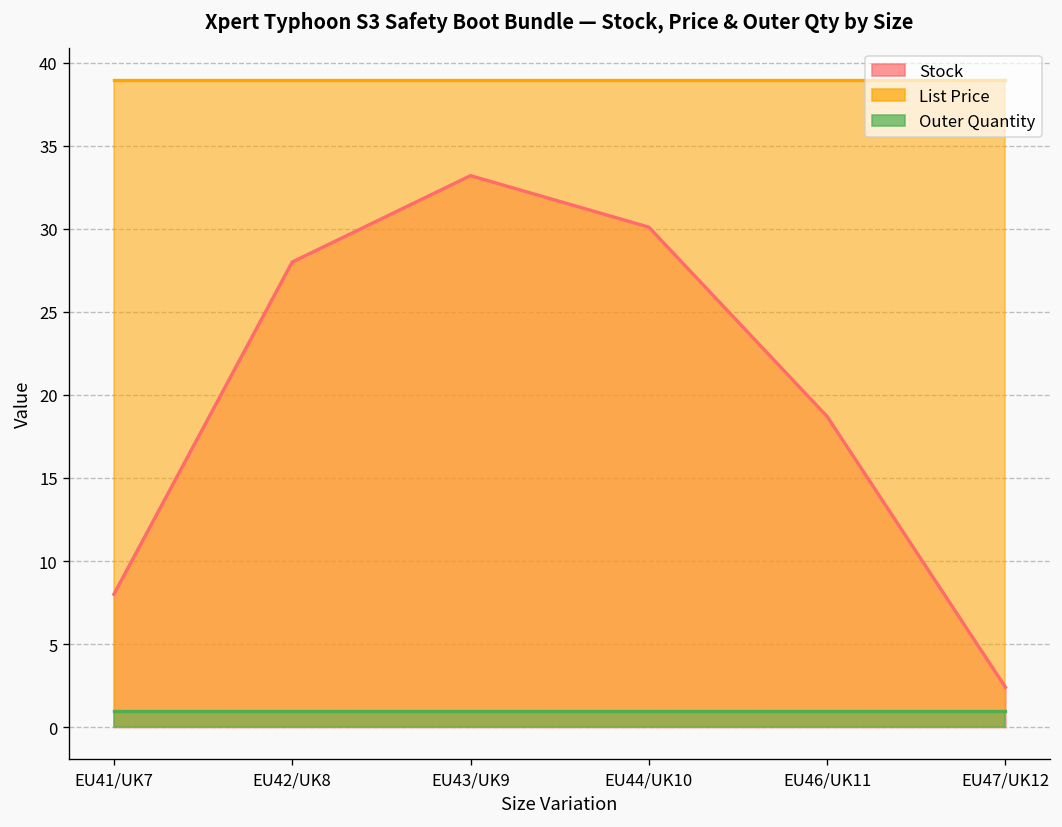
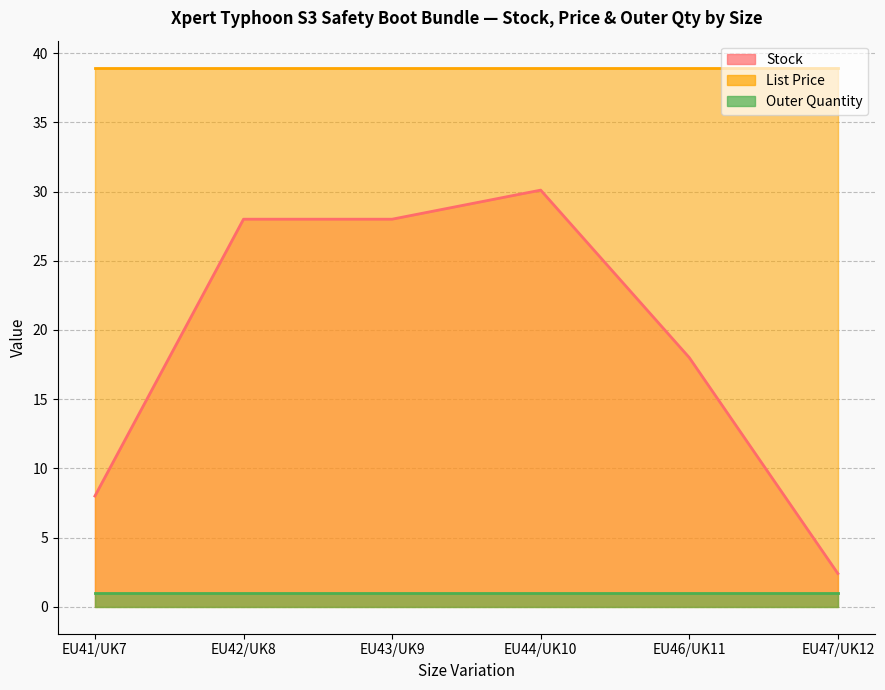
  {
    "Stock": {
      "EU41/UK7": 8.0,
      "EU42/UK8": 28.0,
-     "EU43/UK9": 33.2,
+     "EU43/UK9": 28.0,
      "EU44/UK10": 30.1,
-     "EU46/UK11": 18.7,
+     "EU46/UK11": 18.0,
      "EU47/UK12": 2.4
    },
    "List Price": {
      "EU41/UK7": 39.0,
      "EU42/UK8": 39.0,
      "EU43/UK9": 39.0,
      "EU44/UK10": 39.0,
      "EU46/UK11": 39.0
    },
    "Outer Quantity": {
      "EU41/UK7": 1.0,
      "EU42/UK8": 1.0,
      "EU43/UK9": 1.0,
      "EU44/UK10": 1.0,
      "EU46/UK11": 1.0,
      "EU47/UK12": 1.0
    }
  }
